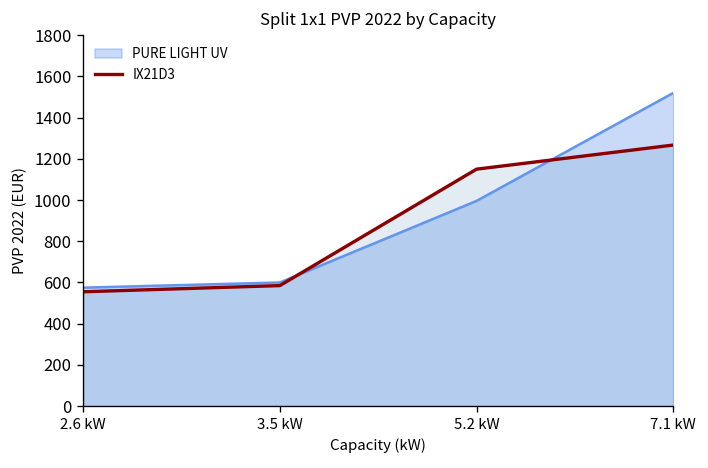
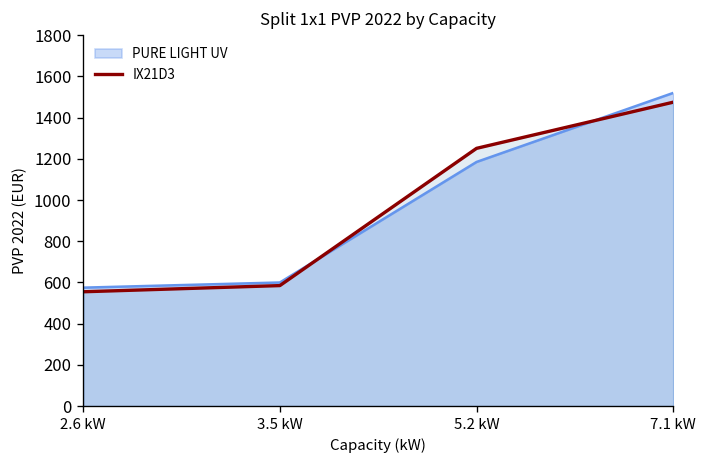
  {
    "PURE LIGHT UV": {
      "2.6 kW": 580,
      "3.5 kW": 600,
-     "5.2 kW": 1000,
+     "5.2 kW": 1190,
      "7.1 kW": 1520
    },
    "IX21D3": {
      "2.6 kW": 560,
      "3.5 kW": 590,
-     "5.2 kW": 1150,
-     "7.1 kW": 1270
+     "5.2 kW": 1250,
+     "7.1 kW": 1480
    }
  }
